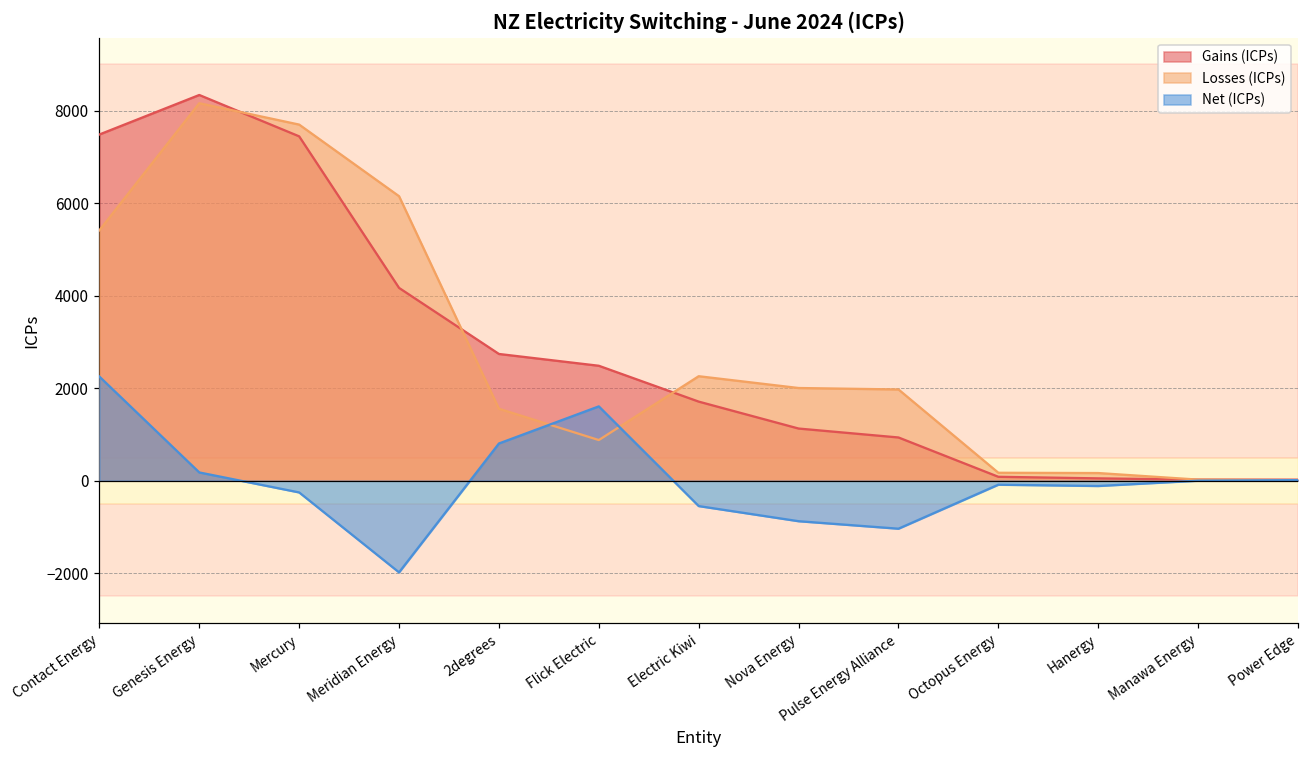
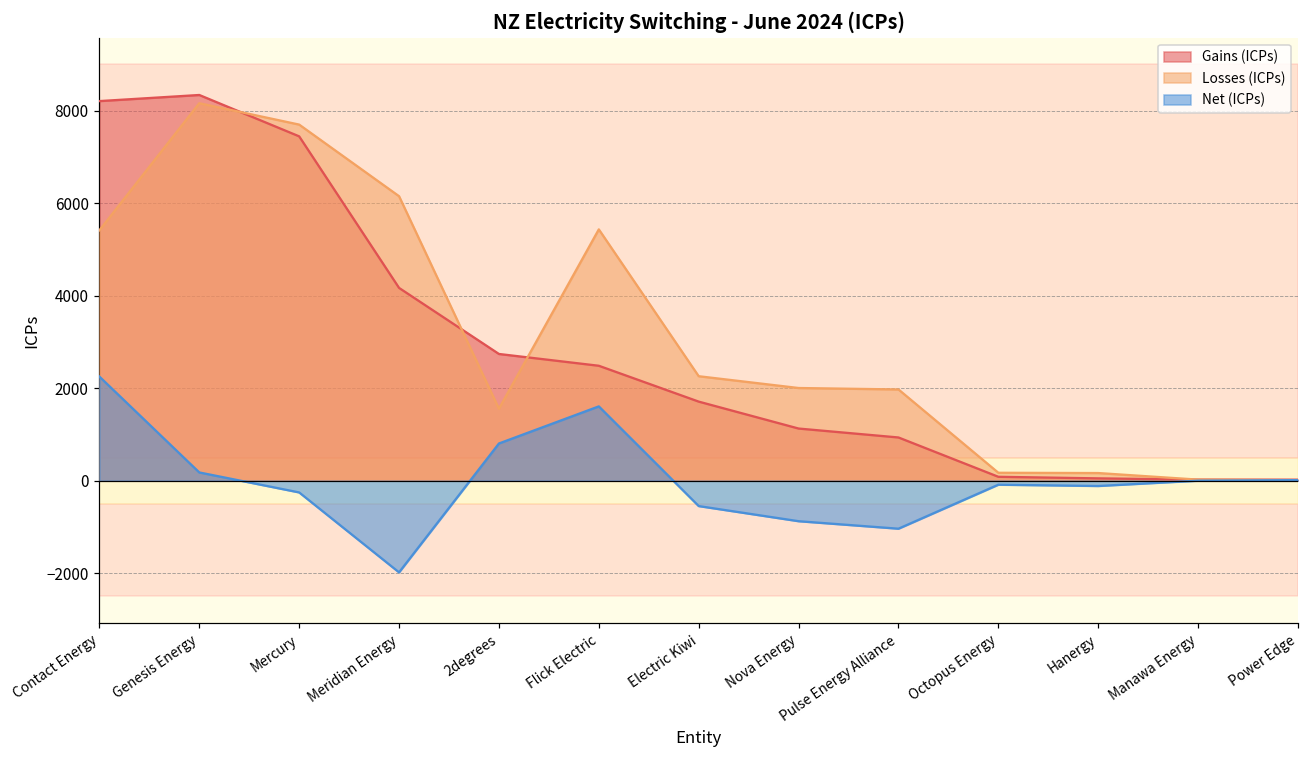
  {
    "Gains (ICPs)": {
-     "Contact Energy": 7500,
+     "Contact Energy": 8200,
      "Genesis Energy": 8300,
      "Mercury": 7400,
      "Meridian Energy": 4200,
      "2degrees": 2700,
      "Flick Electric": 2500,
      "Electric Kiwi": 1700,
      "Nova Energy": 1100,
      "Pulse Energy Alliance": 900,
      "Octopus Energy": 100
    },
    "Losses (ICPs)": {
      "Contact Energy": 5400,
      "Genesis Energy": 8200,
      "Mercury": 7700,
      "Meridian Energy": 6100,
      "2degrees": 1600,
-     "Flick Electric": 900,
+     "Flick Electric": 5400,
      "Electric Kiwi": 2300,
      "Nova Energy": 2000,
      "Pulse Energy Alliance": 2000,
      "Octopus Energy": 200,
      "Hanergy": 200
    }
  }
